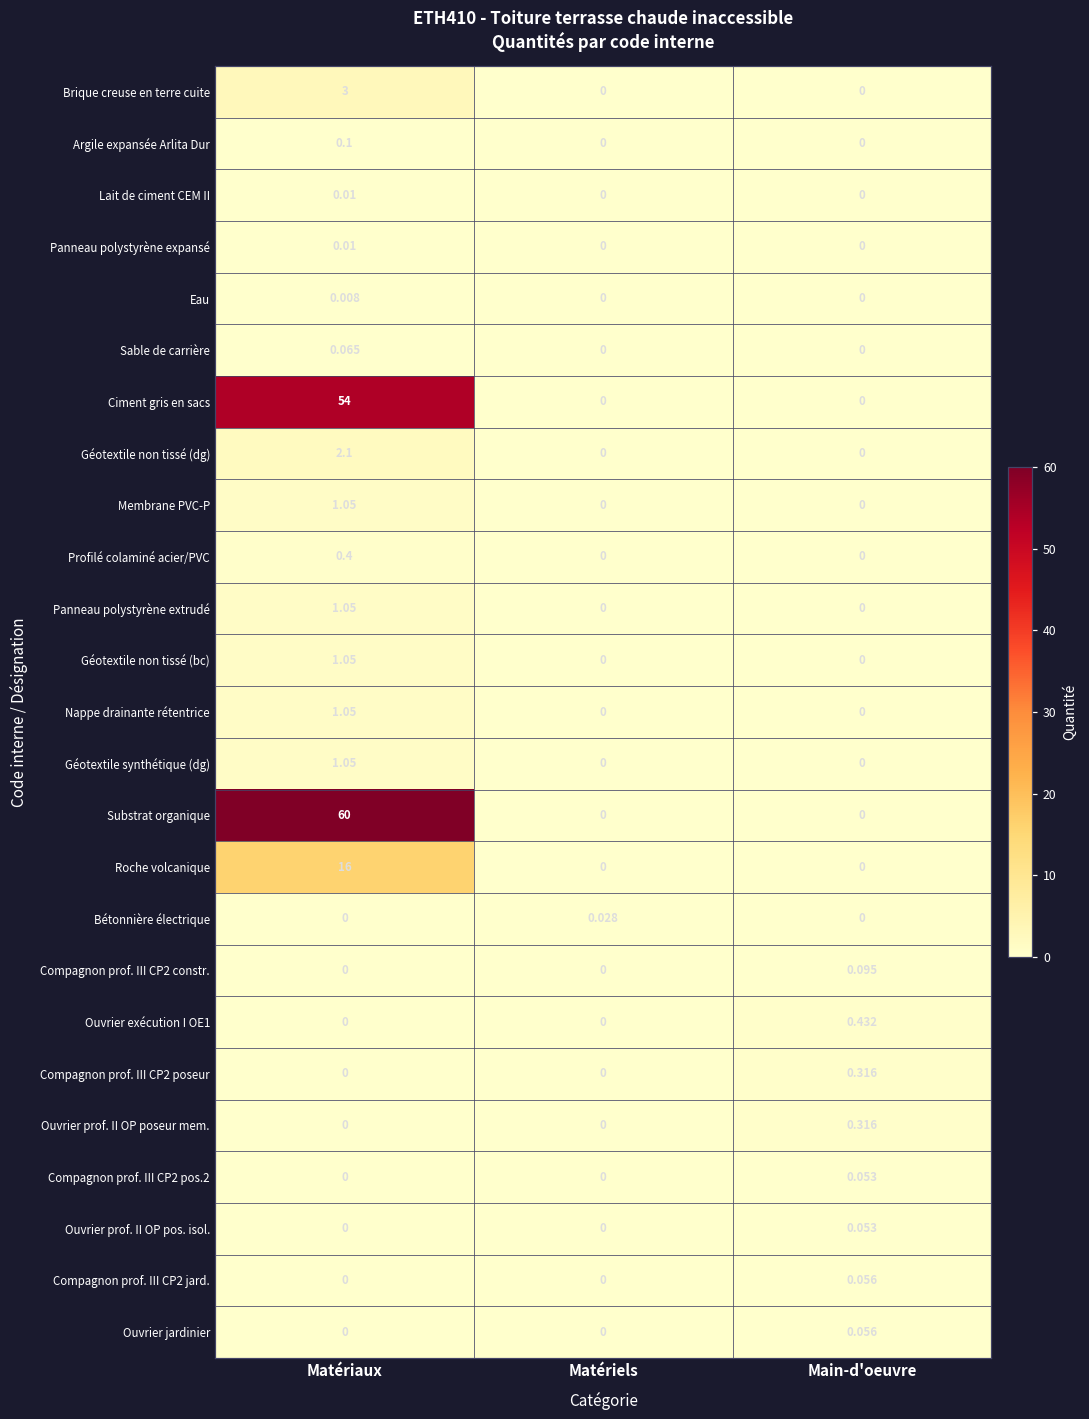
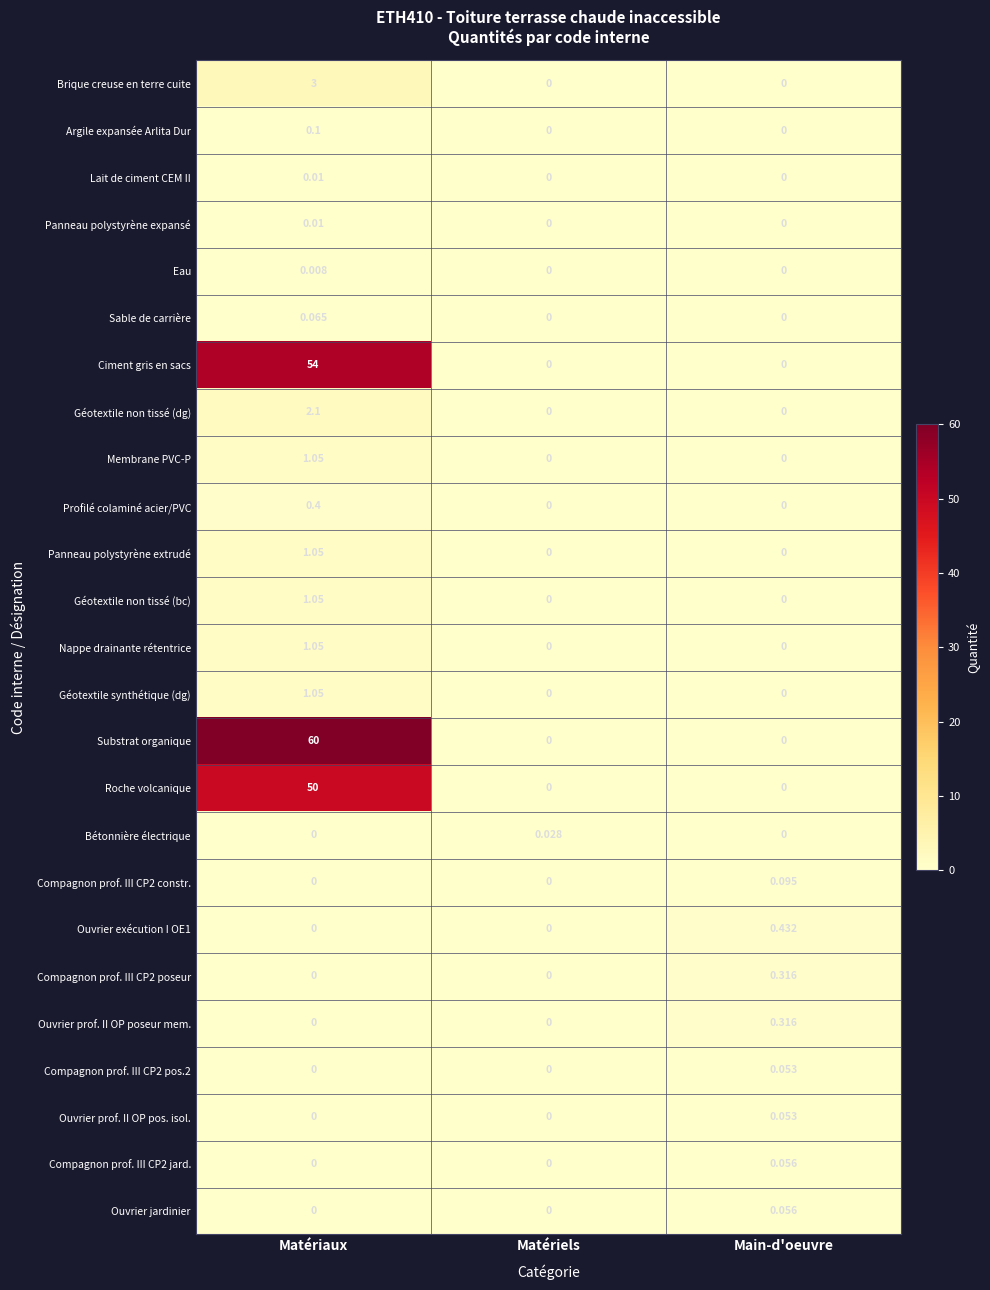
  {
    "Ciment gris en sacs": {
      "Matériaux": 54
    },
    "Substrat organique": {
      "Matériaux": 60
    },
    "Roche volcanique": {
-     "Matériaux": 16
+     "Matériaux": 50
    }
  }
